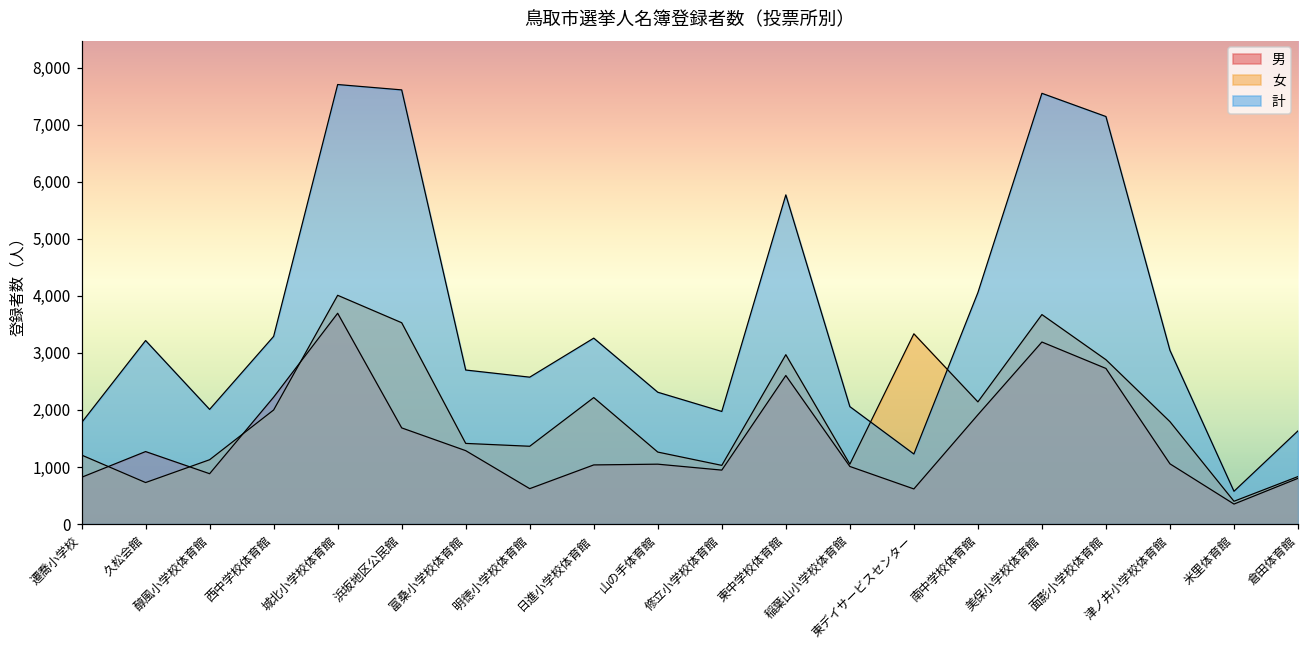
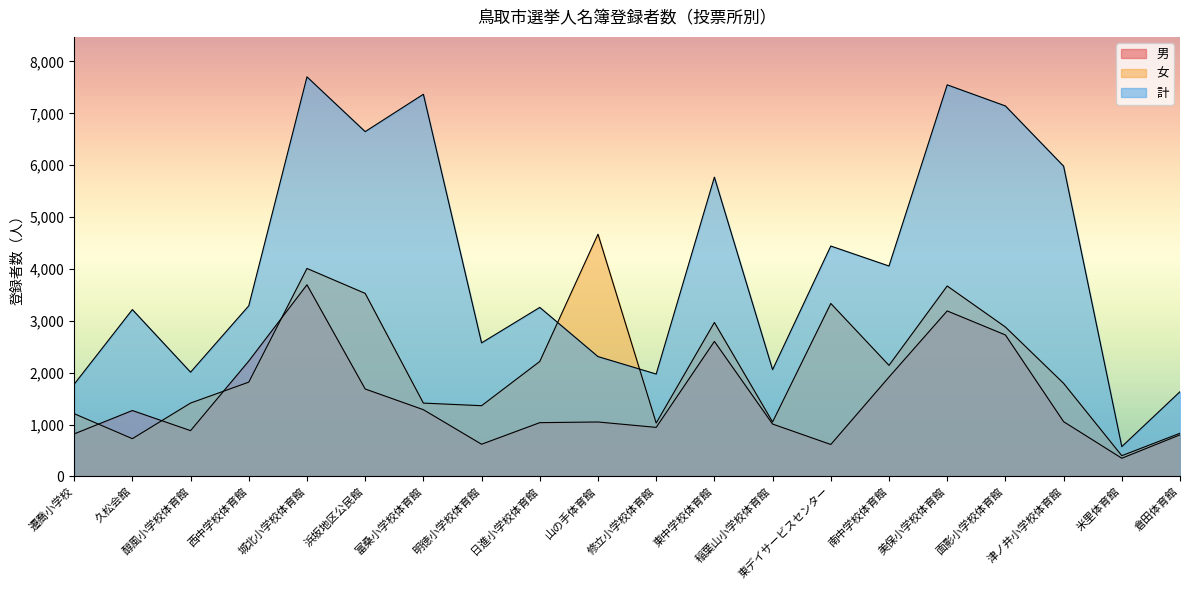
  {
    "男": {
      "遷喬小学校": "800",
      "久松会館": "1,300",
      "醇風小学校体育館": "900",
      "西中学校体育館": "2,200",
      "城北小学校体育館": "3,700",
      "浜坂地区公民館": "1,700",
      "富桑小学校体育館": "1,300",
      "明徳小学校体育館": "600",
      "日進小学校体育館": "1,000",
      "山の手体育館": "1,000",
      "修立小学校体育館": "900",
      "東中学校体育館": "2,600",
      "東デイサービスセンター": "600",
      "南中学校体育館": "1,900",
      "美保小学校体育館": "3,200",
      "面影小学校体育館": "2,700",
      "津ノ井小学校体育館": "1,100"
    },
    "女": {
      "遷喬小学校": "1,200",
      "久松会館": "700",
-     "醇風小学校体育館": "1,100",
-     "西中学校体育館": "2,000",
+     "醇風小学校体育館": "1,400",
+     "西中学校体育館": "1,800",
      "城北小学校体育館": "4,000",
      "浜坂地区公民館": "3,500",
      "富桑小学校体育館": "1,400",
      "明徳小学校体育館": "1,400",
      "日進小学校体育館": "2,200",
-     "山の手体育館": "1,300",
+     "山の手体育館": "4,700",
      "修立小学校体育館": "1,000",
      "東中学校体育館": "3,000",
      "東デイサービスセンター": "3,300",
      "南中学校体育館": "2,100",
      "美保小学校体育館": "3,700",
      "面影小学校体育館": "2,900",
      "津ノ井小学校体育館": "1,800"
    },
    "計": {
      "遷喬小学校": "1,800",
      "久松会館": "3,200",
      "醇風小学校体育館": "2,000",
      "西中学校体育館": "3,300",
      "城北小学校体育館": "7,700",
-     "浜坂地区公民館": "7,600",
-     "富桑小学校体育館": "2,700",
+     "浜坂地区公民館": "6,600",
+     "富桑小学校体育館": "7,400",
      "明徳小学校体育館": "2,600",
      "日進小学校体育館": "3,300",
      "山の手体育館": "2,300",
      "修立小学校体育館": "2,000",
      "東中学校体育館": "5,800",
      "稲葉山小学校体育館": "2,100",
-     "東デイサービスセンター": "1,200",
+     "東デイサービスセンター": "4,400",
      "南中学校体育館": "4,100",
      "美保小学校体育館": "7,500",
      "面影小学校体育館": "7,100",
-     "津ノ井小学校体育館": "3,000",
+     "津ノ井小学校体育館": "6,000",
      "米里体育館": "600",
      "倉田体育館": "1,600"
    }
  }
